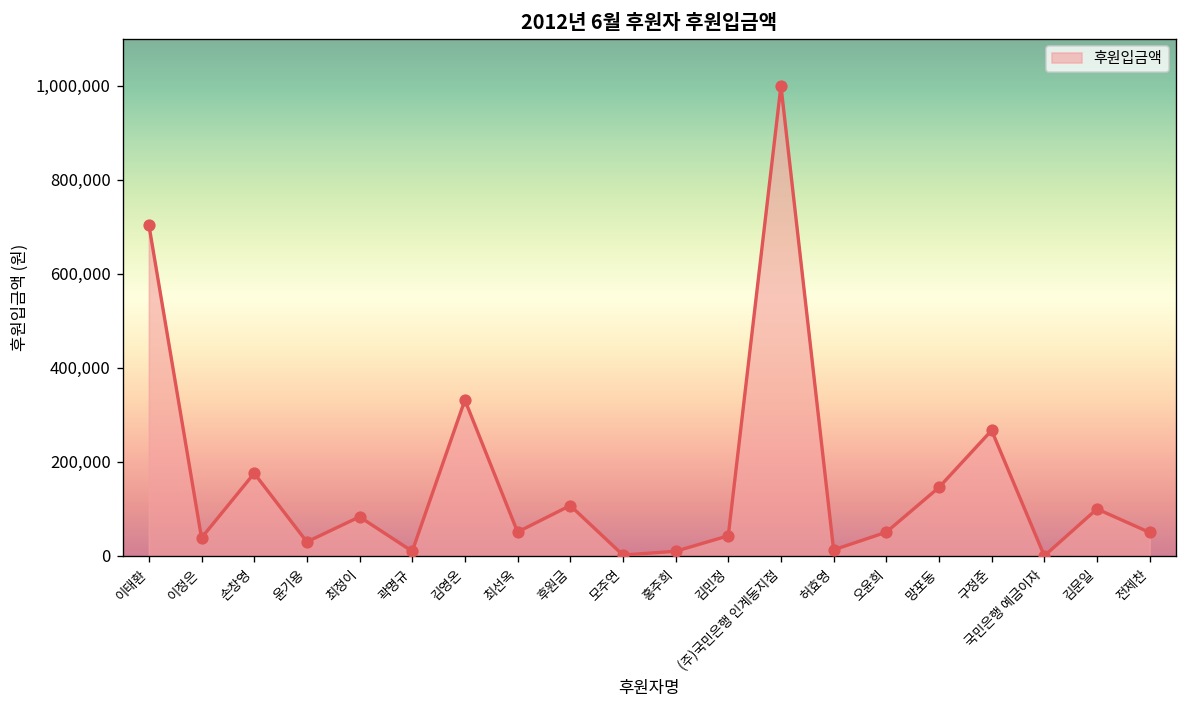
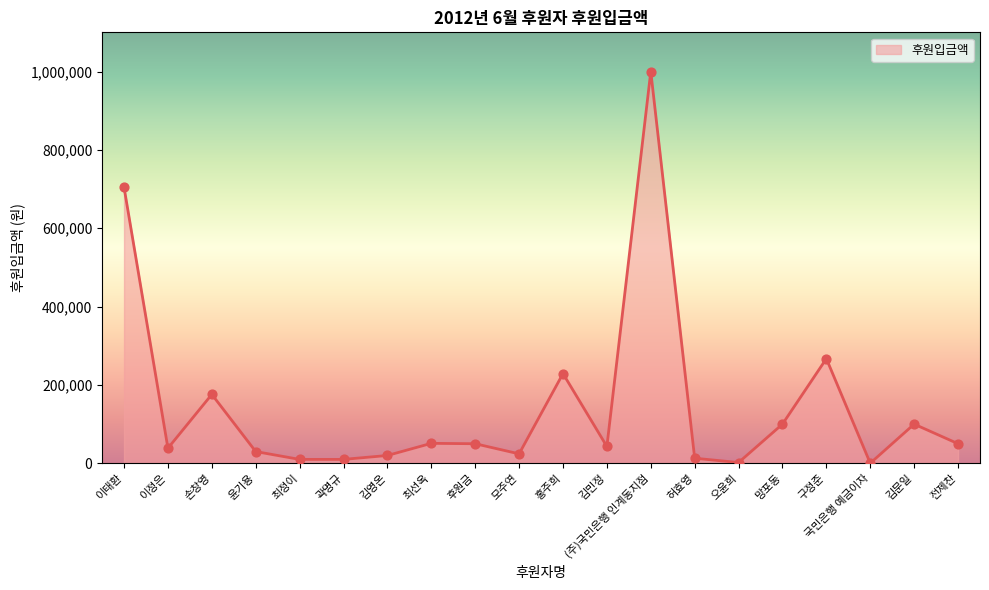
  {
    "이태환": "700,000",
    "이정은": "40,000",
    "손창영": "180,000",
    "윤기용": "30,000",
-   "최정이": "80,000",
+   "최정이": "10,000",
    "곽명규": "10,000",
-   "김영온": "330,000",
+   "김영온": "20,000",
    "최선옥": "50,000",
-   "후원금": "110,000",
-   "모주연": "0",
-   "홍주희": "10,000",
+   "후원금": "50,000",
+   "모주연": "20,000",
+   "홍주희": "230,000",
    "김민정": "40,000",
    "(주)국민은행 인계동지점": "1,000,000",
    "허효영": "10,000",
-   "오윤희": "50,000",
-   "망포동": "150,000",
+   "오윤희": "0",
+   "망포동": "100,000",
    "구정준": "270,000",
    "국민은행 예금이자": "0",
    "김문일": "100,000",
    "전제찬": "50,000"
  }
